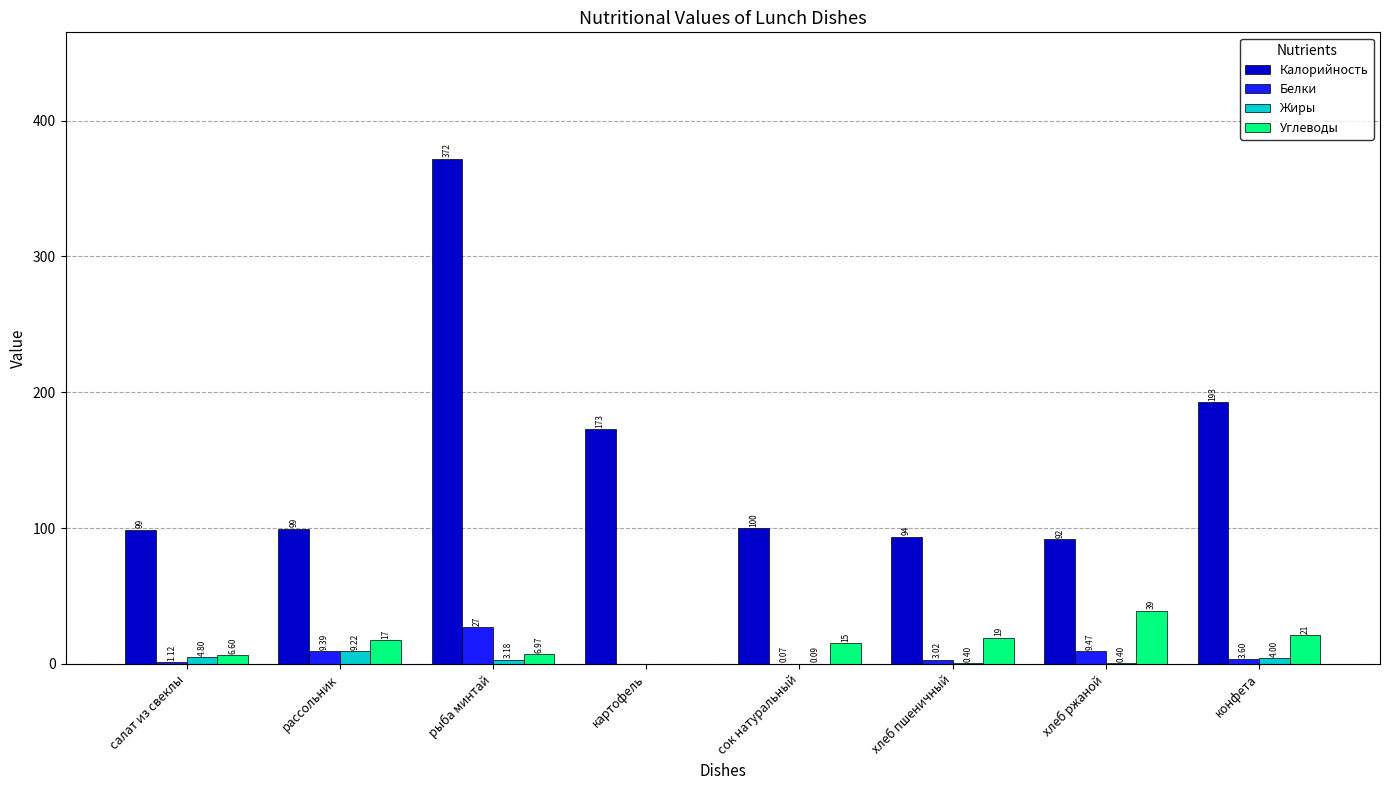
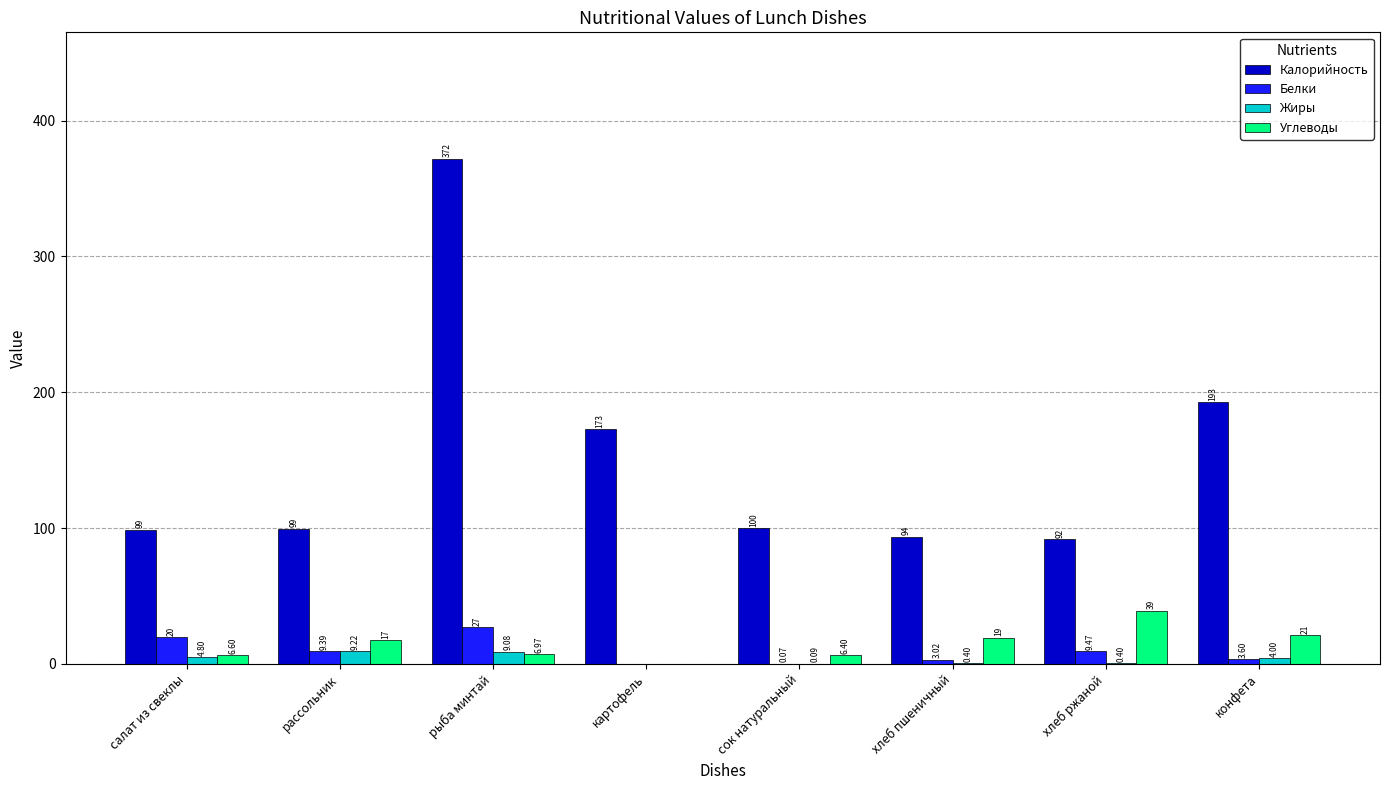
  {
    "Калорийность": {
      "салат из свеклы": 99,
      "рассольник": 99,
      "рыба минтай": 372,
      "картофель": 173,
      "сок натуральный": 100,
      "хлеб пшеничный": 94,
      "хлеб ржаной": 92,
      "конфета": 193
    },
    "Белки": {
-     "салат из свеклы": 1.12,
+     "салат из свеклы": 20,
      "рассольник": 9.39,
      "рыба минтай": 27,
      "сок натуральный": 0.07,
      "хлеб пшеничный": 3.02,
      "хлеб ржаной": 9.47,
      "конфета": 3.60
    },
    "Жиры": {
      "салат из свеклы": 4.80,
      "рассольник": 9.22,
-     "рыба минтай": 3.18,
+     "рыба минтай": 9.08,
      "сок натуральный": 0.09,
      "хлеб пшеничный": 0.40,
      "хлеб ржаной": 0.40,
      "конфета": 4.00
    },
    "Углеводы": {
      "салат из свеклы": 6.60,
      "рассольник": 17,
      "рыба минтай": 6.97,
-     "сок натуральный": 15,
+     "сок натуральный": 6.40,
      "хлеб пшеничный": 19,
      "хлеб ржаной": 39,
      "конфета": 21
    }
  }
